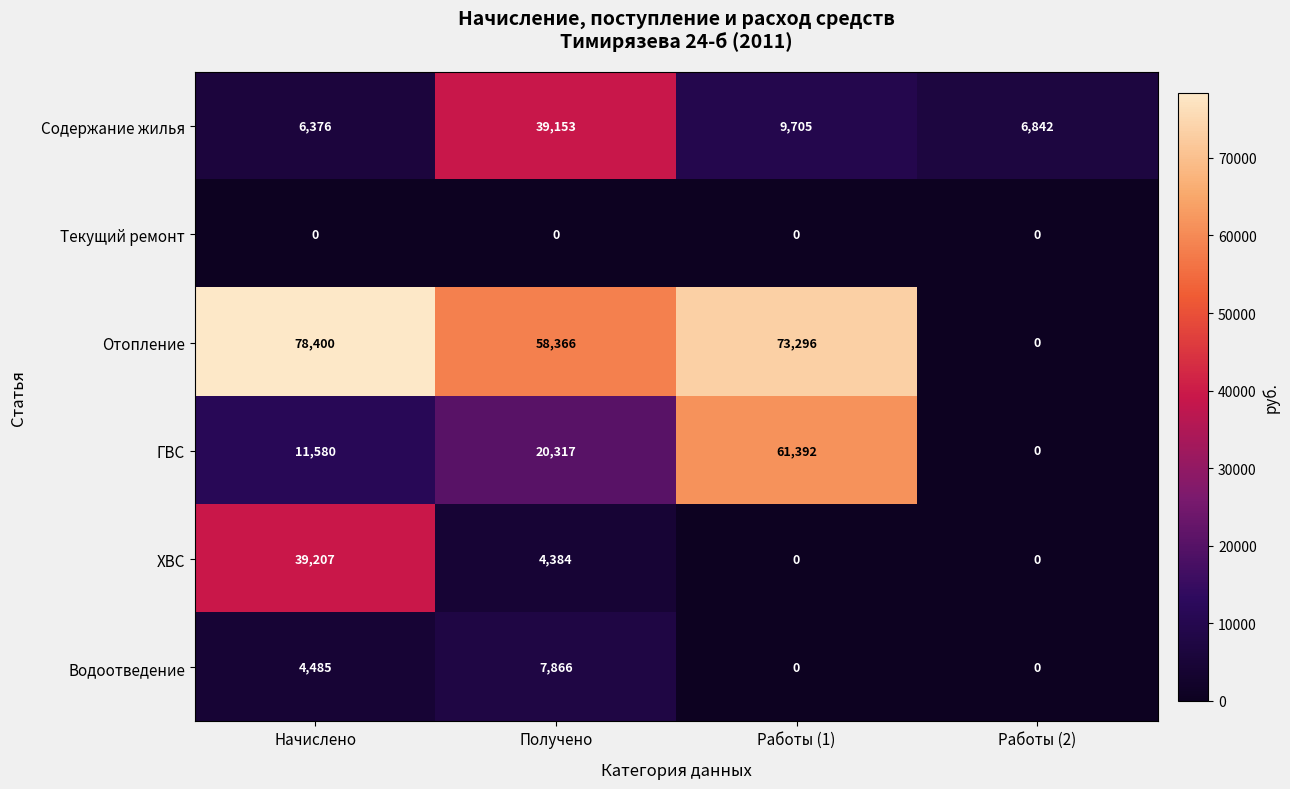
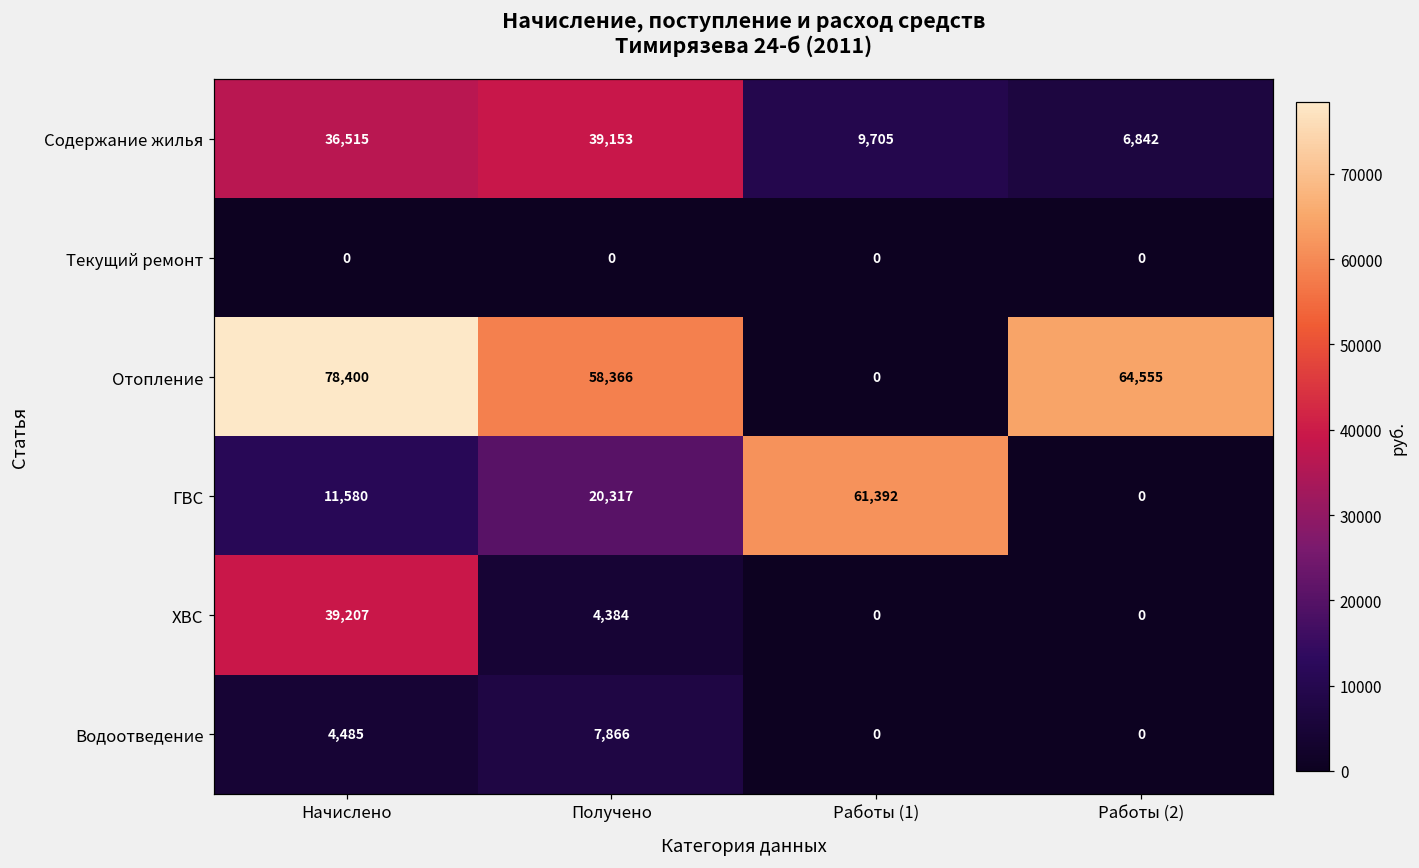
  {
    "Содержание жилья": {
-     "Начислено": "6,376",
+     "Начислено": "36,515",
      "Получено": "39,153",
      "Работы (1)": "9,705",
      "Работы (2)": "6,842"
    },
    "Текущий ремонт": {
      "Начислено": "0",
      "Получено": "0",
      "Работы (1)": "0",
      "Работы (2)": "0"
    },
    "Отопление": {
      "Начислено": "78,400",
      "Получено": "58,366",
-     "Работы (1)": "73,296",
-     "Работы (2)": "0"
+     "Работы (1)": "0",
+     "Работы (2)": "64,555"
    },
    "ГВС": {
      "Начислено": "11,580",
      "Получено": "20,317",
      "Работы (1)": "61,392",
      "Работы (2)": "0"
    },
    "ХВС": {
      "Начислено": "39,207",
      "Получено": "4,384",
      "Работы (1)": "0",
      "Работы (2)": "0"
    },
    "Водоотведение": {
      "Начислено": "4,485",
      "Получено": "7,866",
      "Работы (1)": "0",
      "Работы (2)": "0"
    }
  }
